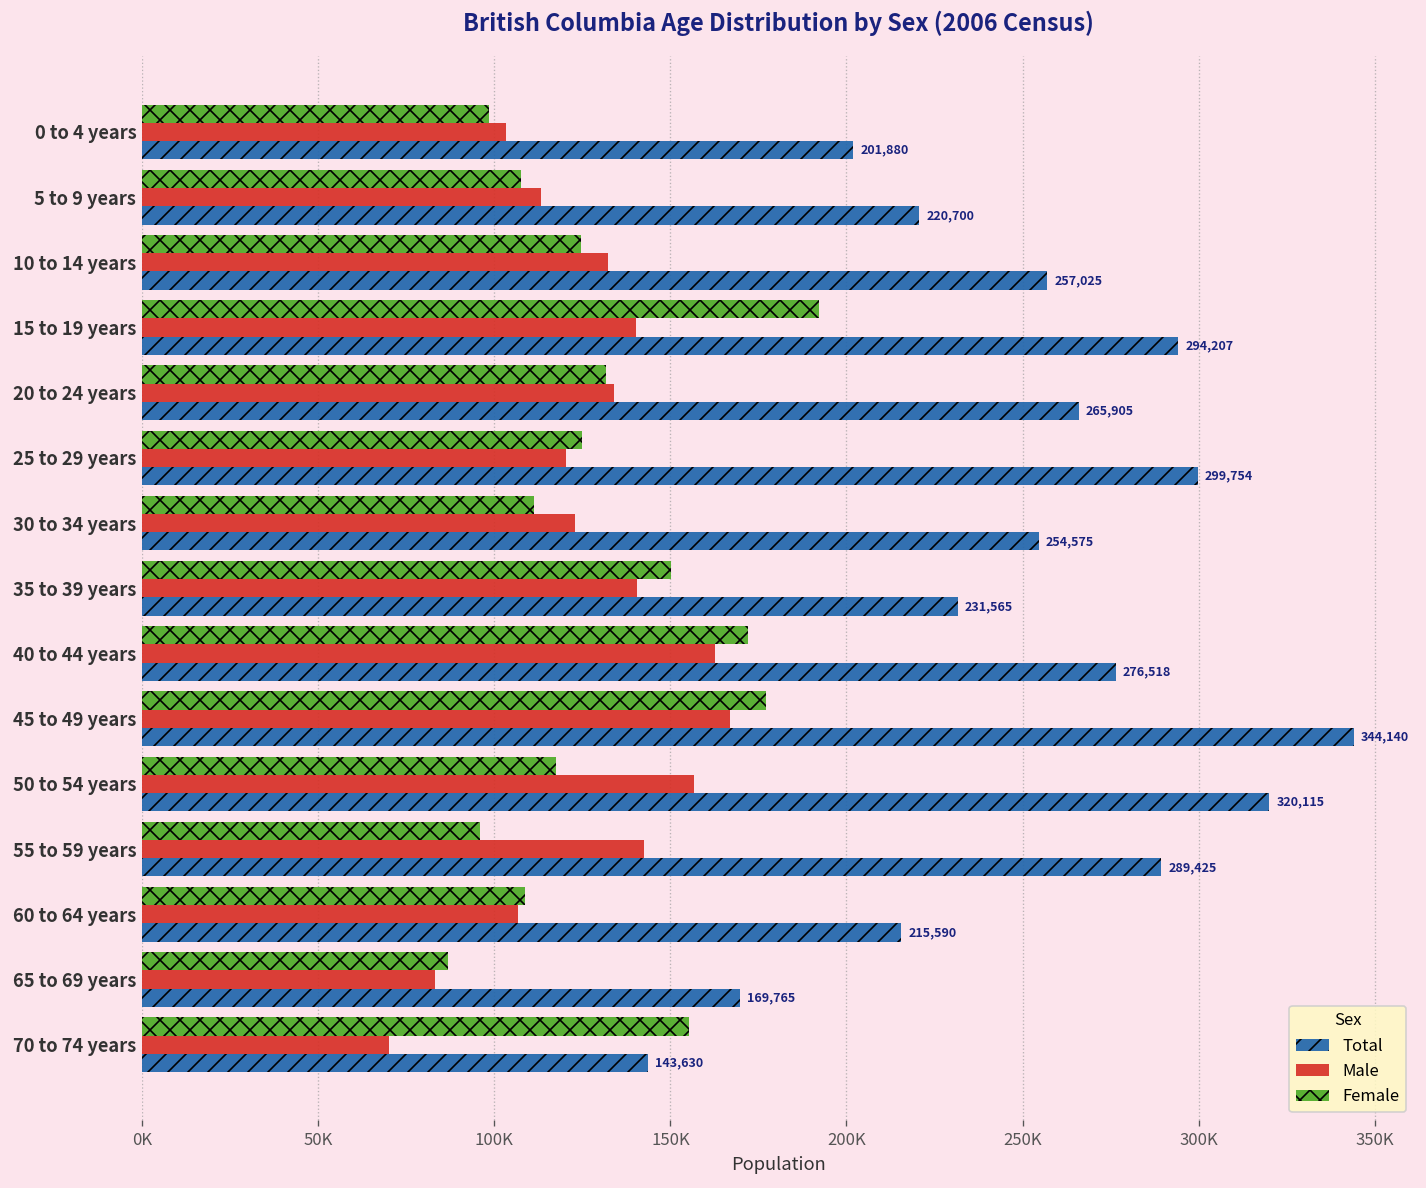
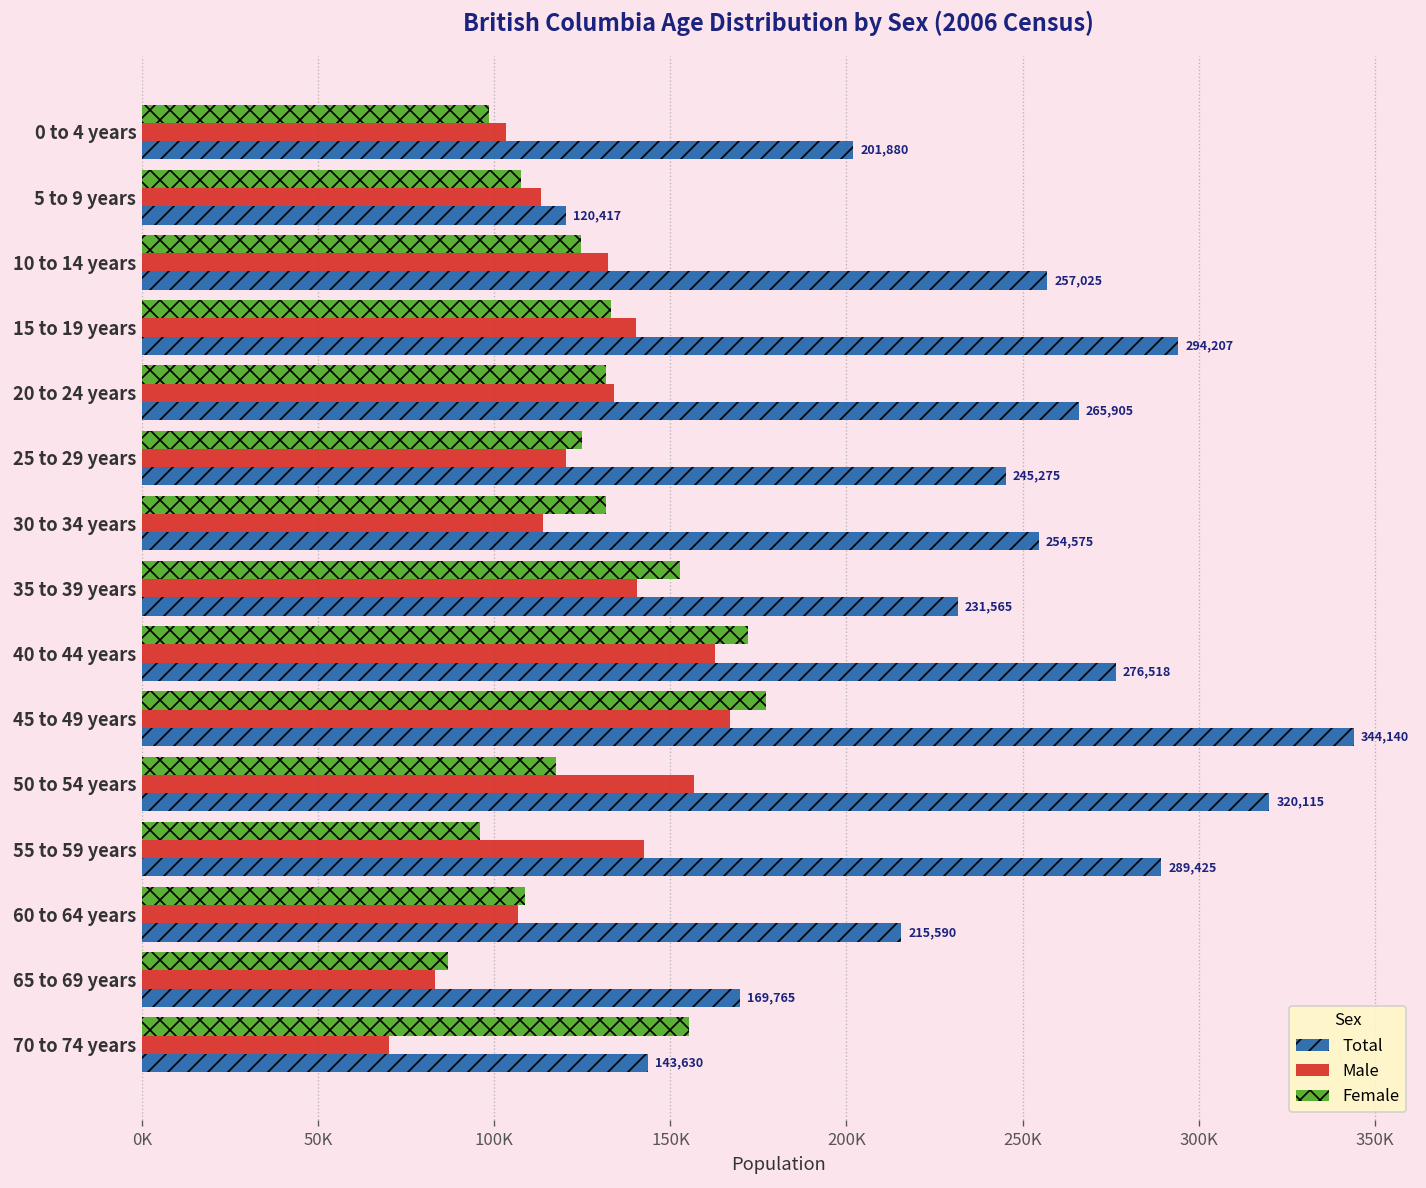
  {
    "Total": {
      "0 to 4 years": "201,880",
-     "5 to 9 years": "220,700",
+     "5 to 9 years": "120,417",
      "10 to 14 years": "257,025",
      "15 to 19 years": "294,207",
      "20 to 24 years": "265,905",
-     "25 to 29 years": "299,754",
+     "25 to 29 years": "245,275",
      "30 to 34 years": "254,575",
      "35 to 39 years": "231,565",
      "40 to 44 years": "276,518",
      "45 to 49 years": "344,140",
      "50 to 54 years": "320,115",
      "55 to 59 years": "289,425",
      "60 to 64 years": "215,590",
      "65 to 69 years": "169,765",
      "70 to 74 years": "143,630"
    },
    "Male": {
      "0 to 4 years": "103000",
      "5 to 9 years": "113000",
      "10 to 14 years": "132000",
      "15 to 19 years": "140000",
      "20 to 24 years": "134000",
      "25 to 29 years": "120000",
-     "30 to 34 years": "123000",
+     "30 to 34 years": "114000",
      "35 to 39 years": "141000",
      "40 to 44 years": "163000",
      "45 to 49 years": "167000",
      "50 to 54 years": "157000",
      "55 to 59 years": "143000",
      "60 to 64 years": "107000",
      "65 to 69 years": "83000",
      "70 to 74 years": "70000"
    },
    "Female": {
      "0 to 4 years": "99000",
      "5 to 9 years": "108000",
      "10 to 14 years": "125000",
-     "15 to 19 years": "192000",
+     "15 to 19 years": "133000",
      "20 to 24 years": "132000",
      "25 to 29 years": "125000",
-     "30 to 34 years": "111000",
-     "35 to 39 years": "150000",
+     "30 to 34 years": "132000",
+     "35 to 39 years": "153000",
      "40 to 44 years": "172000",
      "45 to 49 years": "177000",
      "50 to 54 years": "118000",
      "55 to 59 years": "96000",
      "60 to 64 years": "109000",
      "65 to 69 years": "87000",
      "70 to 74 years": "155000"
    }
  }
